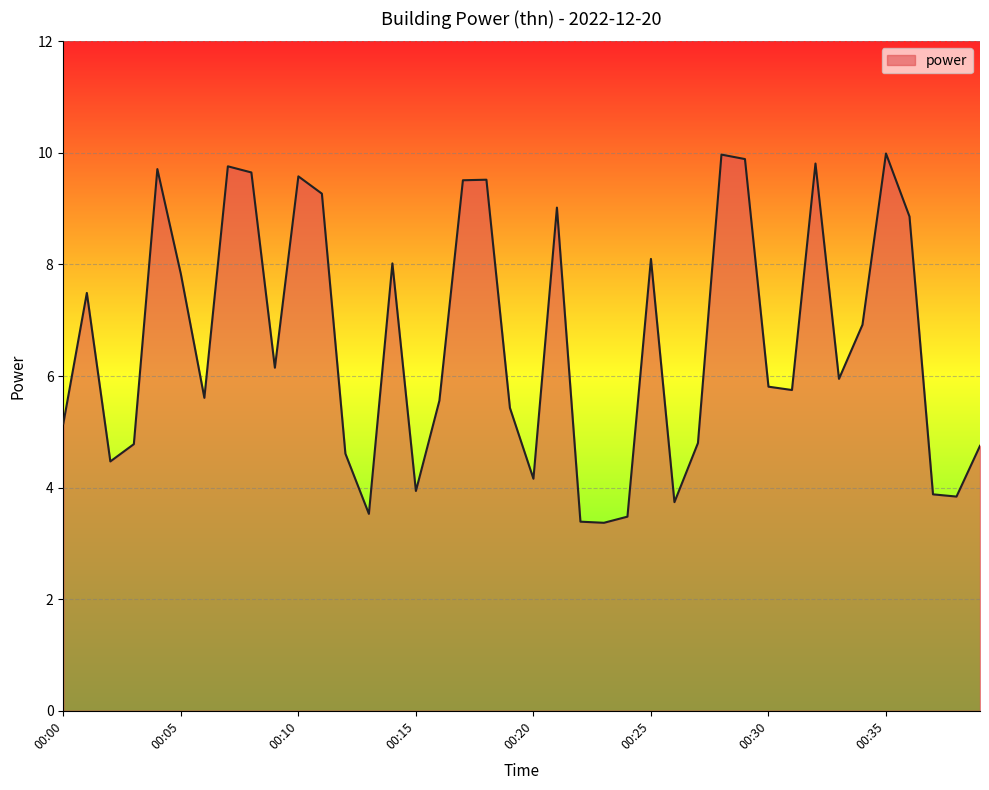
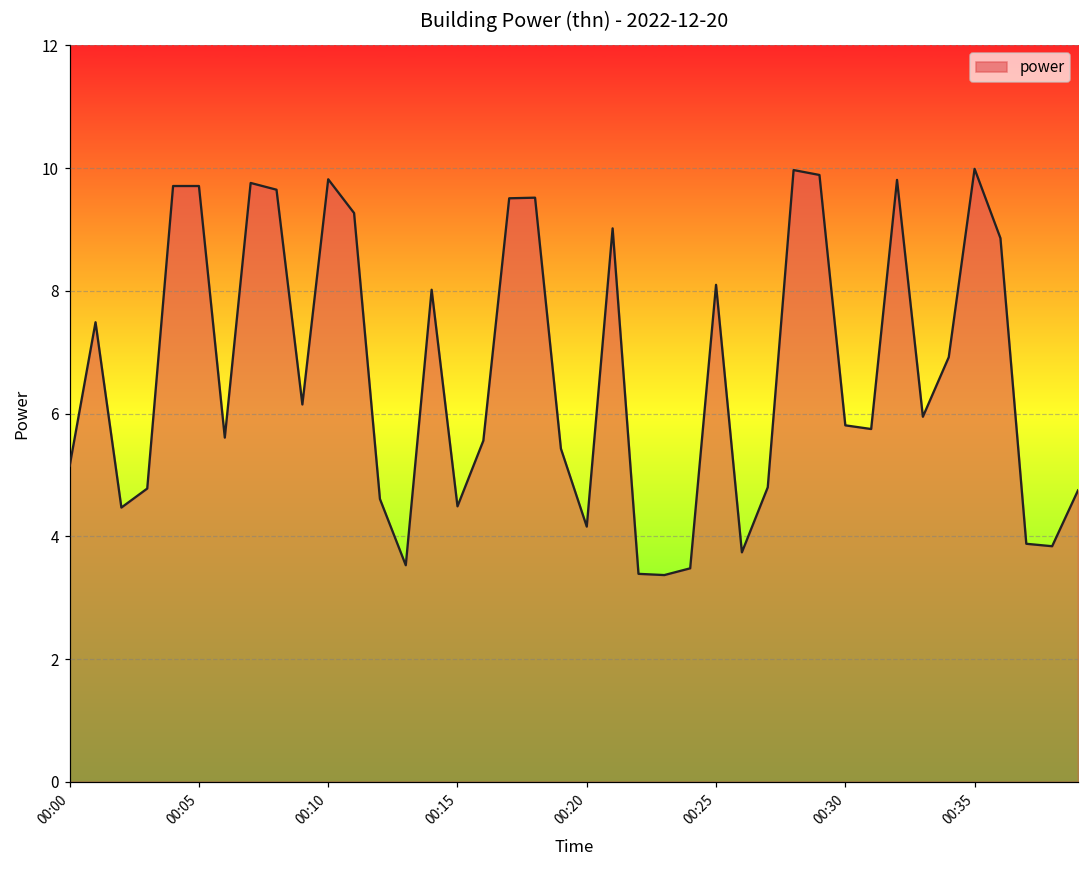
  {
    "00:00": 5.2,
-   "00:05": 7.8,
-   "00:10": 9.6,
-   "00:15": 3.9,
+   "00:05": 9.7,
+   "00:10": 9.8,
+   "00:15": 4.5,
    "00:20": 4.2,
    "00:25": 8.1,
    "00:30": 5.8,
    "00:35": 10.0
  }
